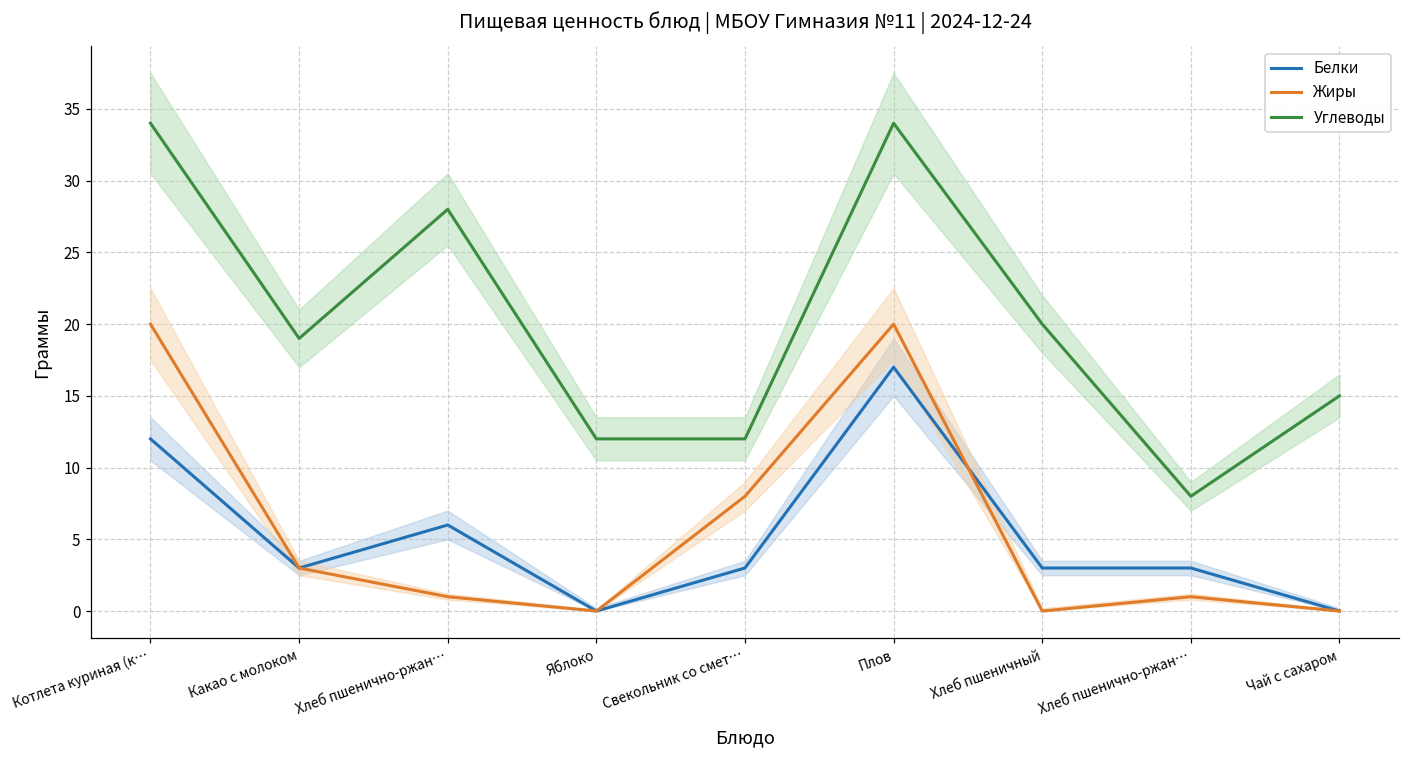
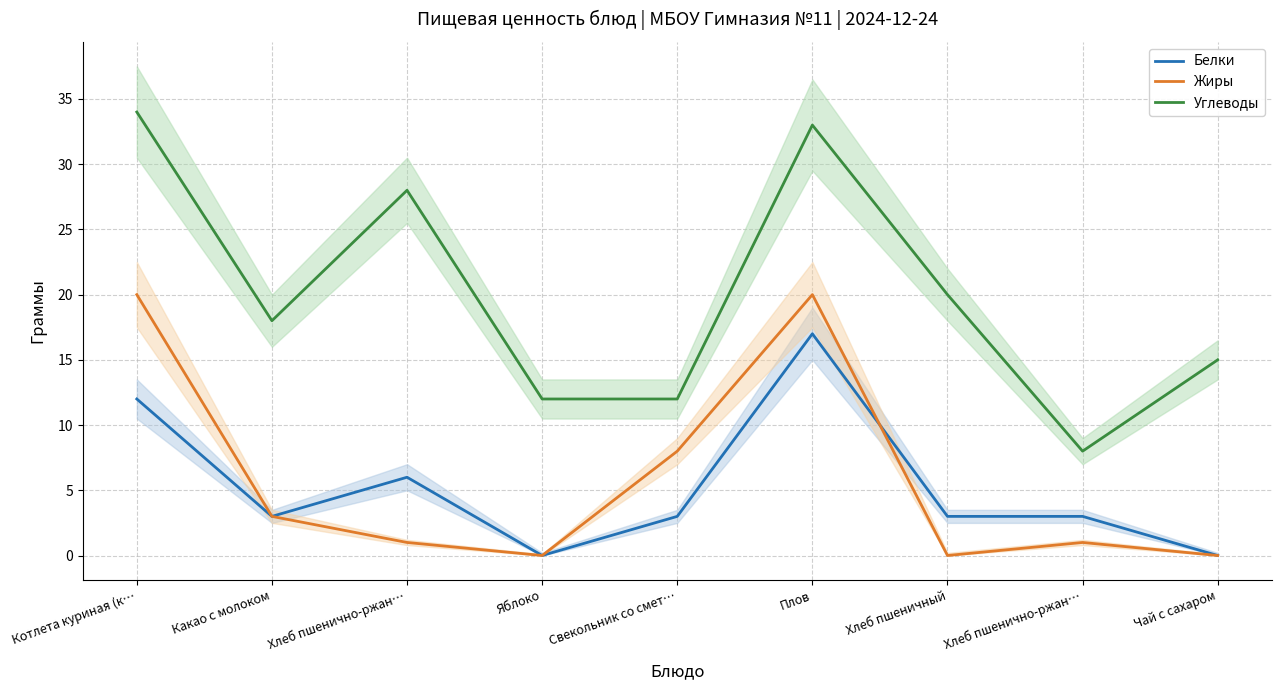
  {
    "Белки": {
      "Котлета куриная (к…": 12,
      "Свекольник со смет…": 3,
      "Плов": 17,
      "Хлеб пшеничный": 3
    },
    "Жиры": {
      "Котлета куриная (к…": 20,
      "Свекольник со смет…": 8,
      "Плов": 20,
      "Хлеб пшеничный": 0
    },
    "Углеводы": {
      "Котлета куриная (к…": 34,
-     "Какао с молоком": 19,
+     "Какао с молоком": 18,
      "Яблоко": 12,
      "Свекольник со смет…": 12,
-     "Плов": 34,
+     "Плов": 33,
      "Хлеб пшеничный": 20,
      "Чай с сахаром": 15
    }
  }
